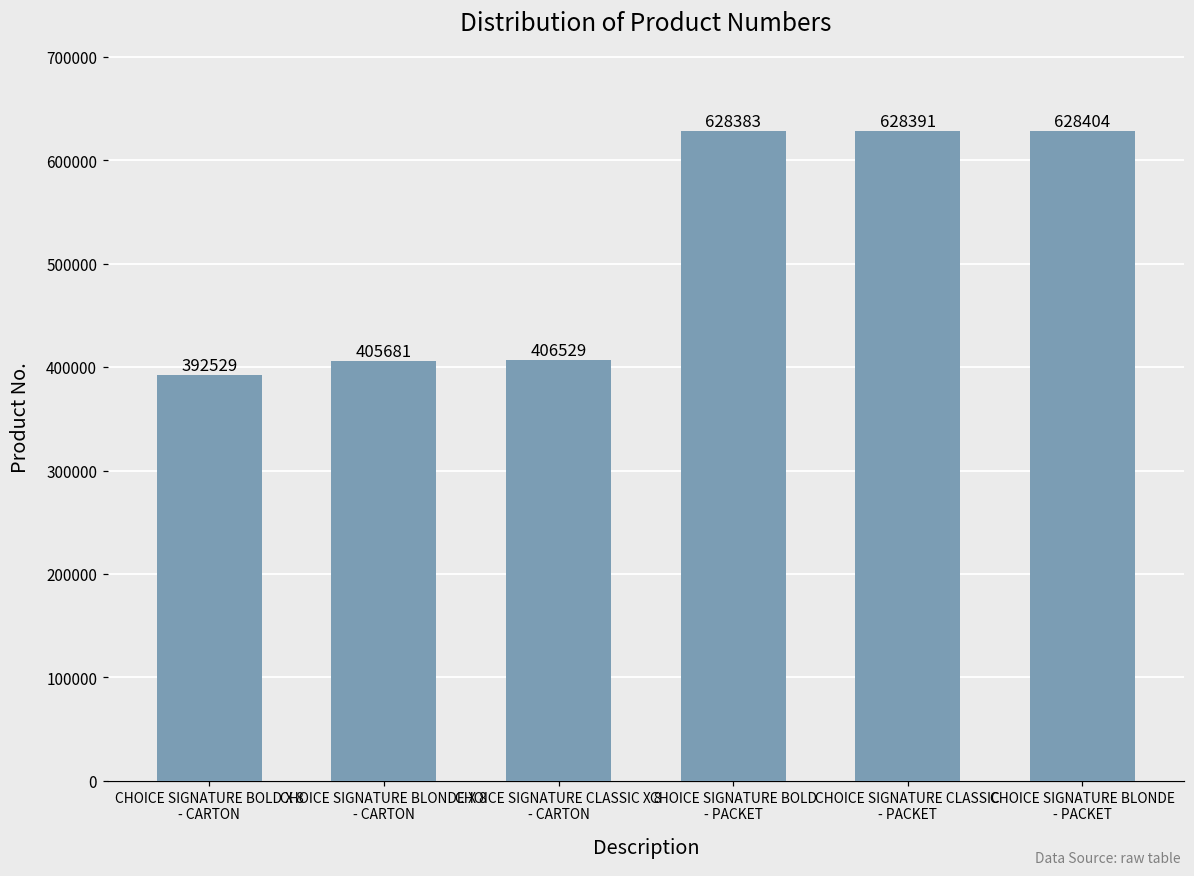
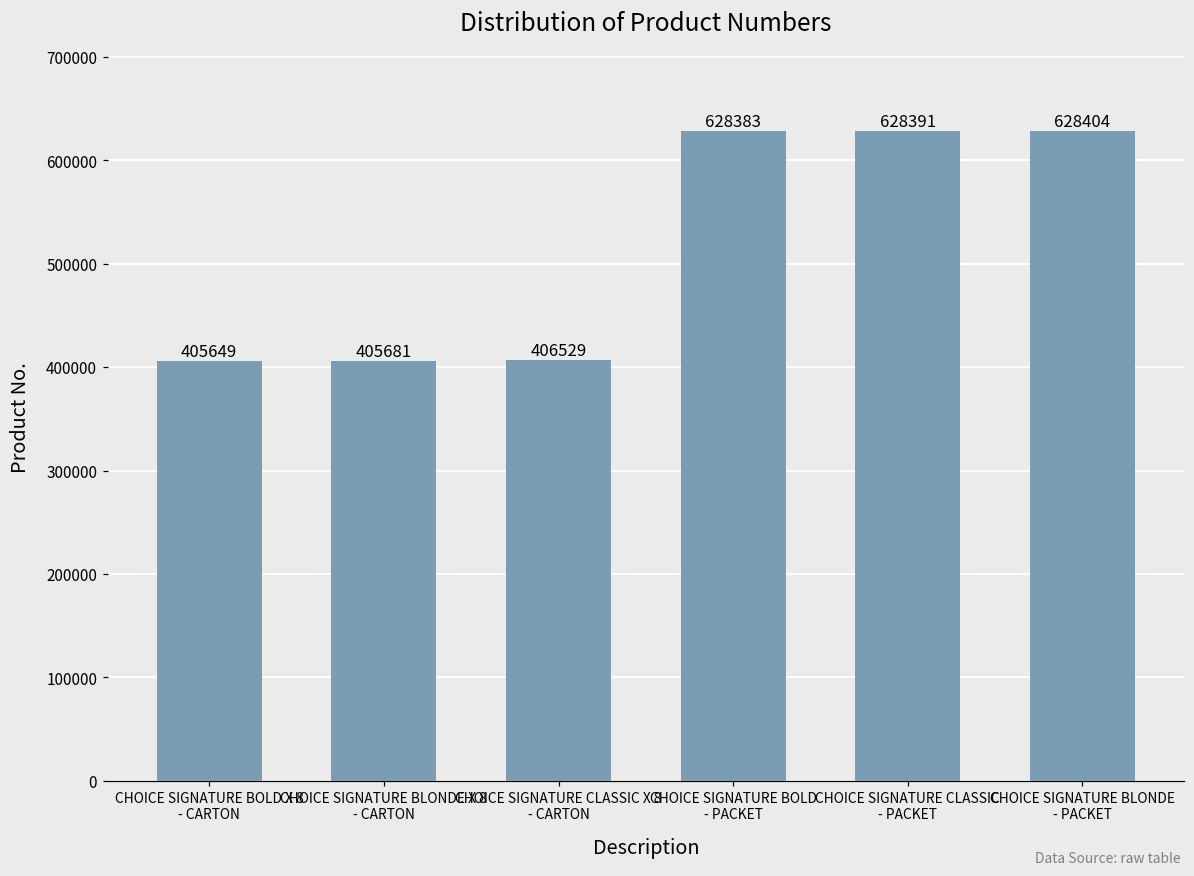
  {
-   "CHOICE SIGNATURE BOLD X 8 - CARTON": 392529,
+   "CHOICE SIGNATURE BOLD X 8 - CARTON": 405649,
    "CHOICE SIGNATURE BOLD - PACKET": 628383,
    "CHOICE SIGNATURE CLASSIC - PACKET": 628391,
    "CHOICE SIGNATURE BLONDE - PACKET": 628404
  }
